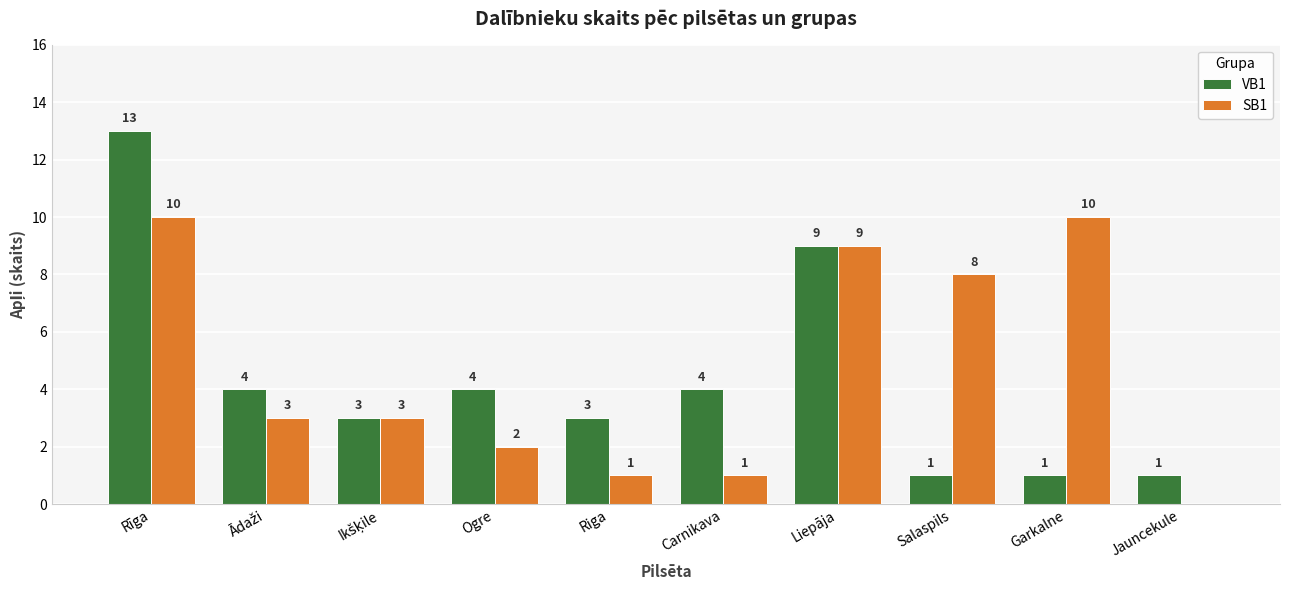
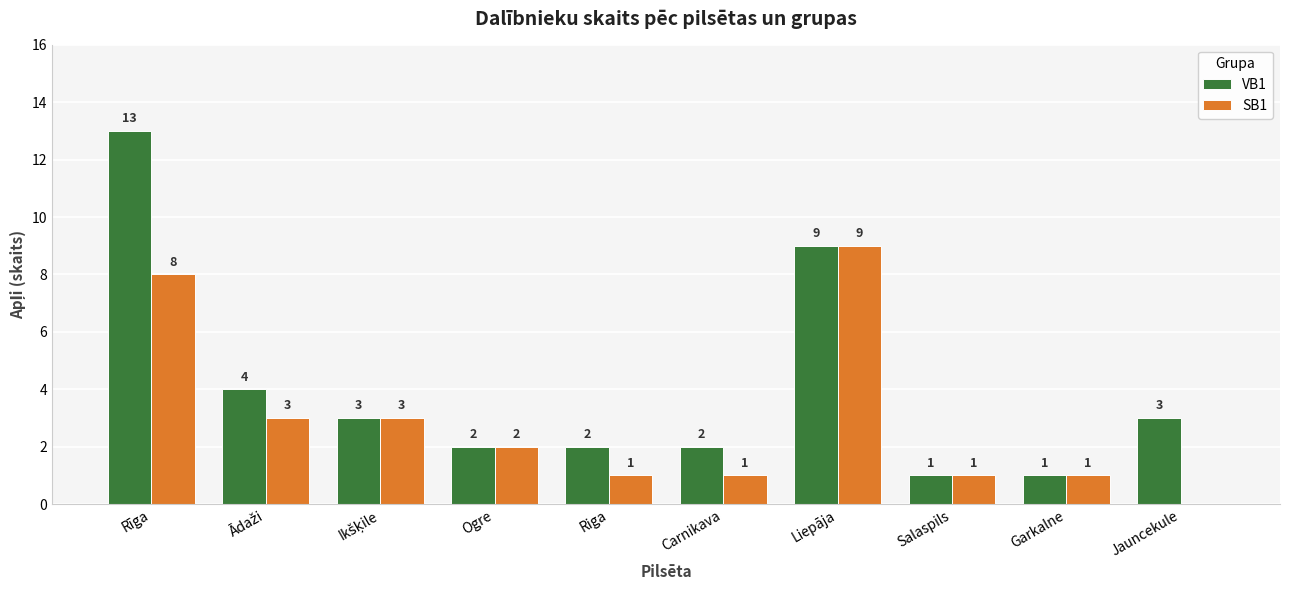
  {
    "VB1": {
      "Rīga": 13,
      "Ādaži": 4,
      "Ikšķile": 3,
-     "Ogre": 4,
-     "Riga": 3,
-     "Carnikava": 4,
+     "Ogre": 2,
+     "Riga": 2,
+     "Carnikava": 2,
      "Liepāja": 9,
      "Salaspils": 1,
      "Garkalne": 1,
-     "Jauncekule": 1
+     "Jauncekule": 3
    },
    "SB1": {
-     "Rīga": 10,
+     "Rīga": 8,
      "Ādaži": 3,
      "Ikšķile": 3,
      "Ogre": 2,
      "Riga": 1,
      "Carnikava": 1,
      "Liepāja": 9,
-     "Salaspils": 8,
-     "Garkalne": 10
+     "Salaspils": 1,
+     "Garkalne": 1
    }
  }
